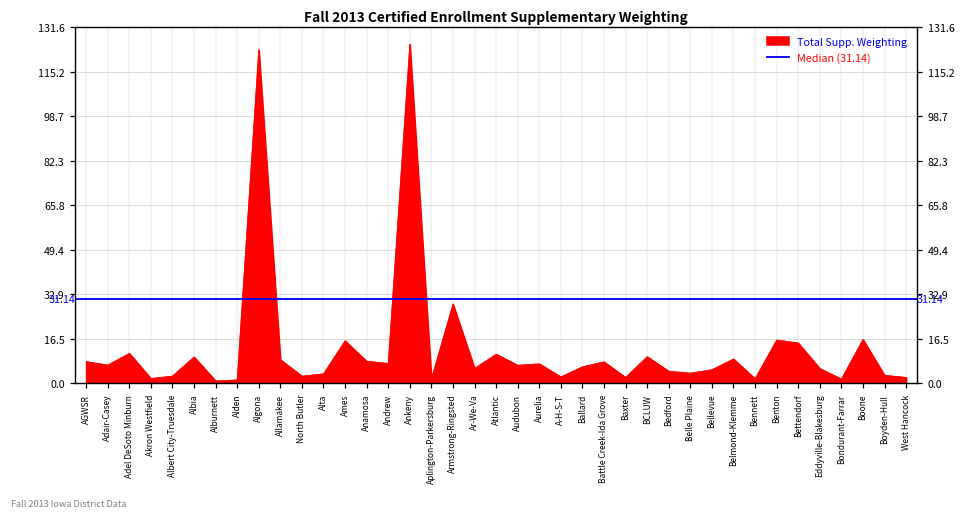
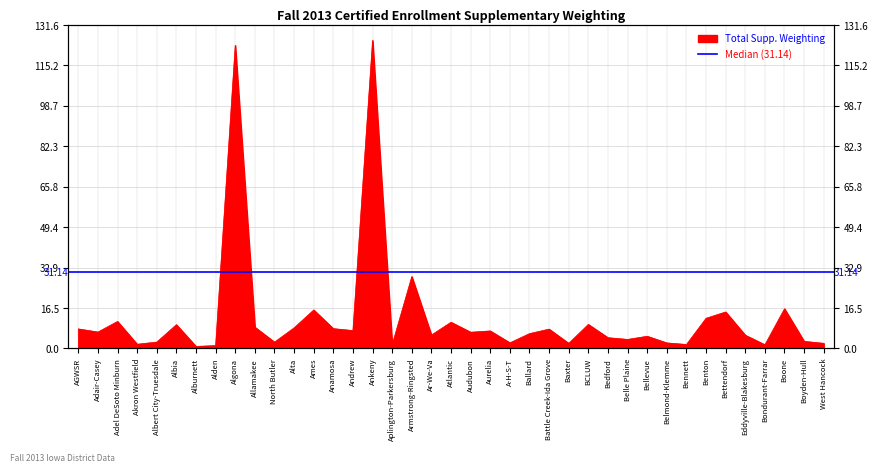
  {
    "AGWSR": 8,
    "Adair-Casey": 7,
    "Adel DeSoto Minburn": 11,
    "Akron Westfield": 2,
    "Albert City-Truesdale": 3,
    "Albia": 10,
    "Alburnett": 1,
    "Alden": 1,
    "Algona": 123,
    "Allamakee": 9,
    "North Butler": 3,
-   "Alta": 3,
+   "Alta": 8,
    "Ames": 16,
    "Anamosa": 8,
    "Andrew": 7,
    "Ankeny": 125,
    "Aplington-Parkersburg": 2,
    "Armstrong-Ringsted": 29,
    "Ar-We-Va": 5,
    "Atlantic": 11,
    "Audubon": 7,
    "Aurelia": 7,
    "A-H-S-T": 2,
    "Ballard": 6,
    "Battle Creek-Ida Grove": 8,
    "Baxter": 2,
    "BCLUW": 10,
    "Bedford": 4,
    "Belle Plaine": 4,
    "Bellevue": 5,
-   "Belmond-Klemme": 9,
+   "Belmond-Klemme": 2,
    "Bennett": 2,
-   "Benton": 16,
+   "Benton": 12,
    "Bettendorf": 15,
    "Eddyville-Blakesburg": 5,
    "Bondurant-Farrar": 2,
    "Boone": 16,
    "Boyden-Hull": 3,
    "West Hancock": 2
  }
